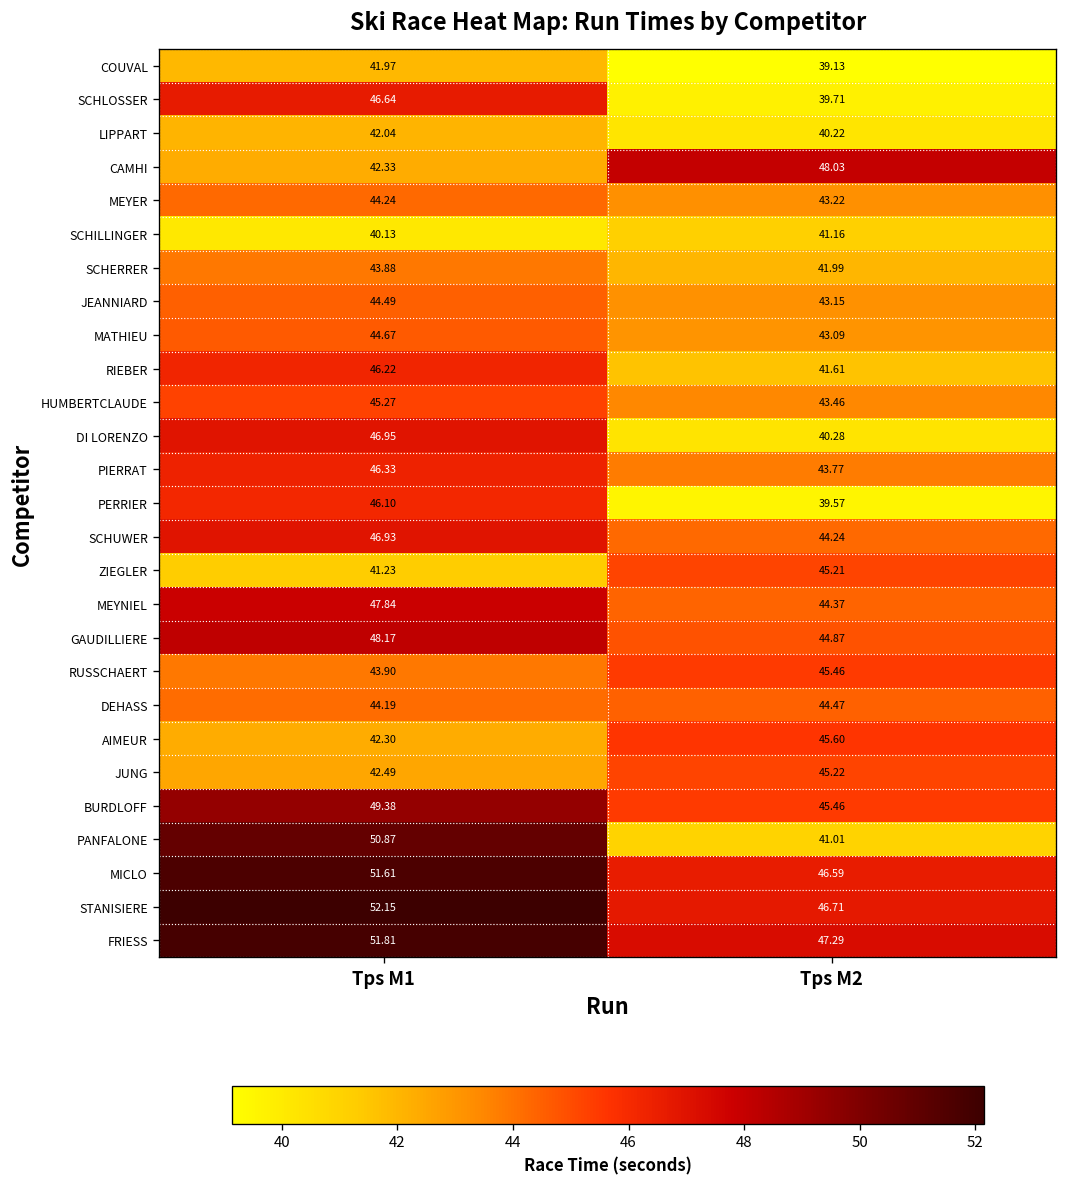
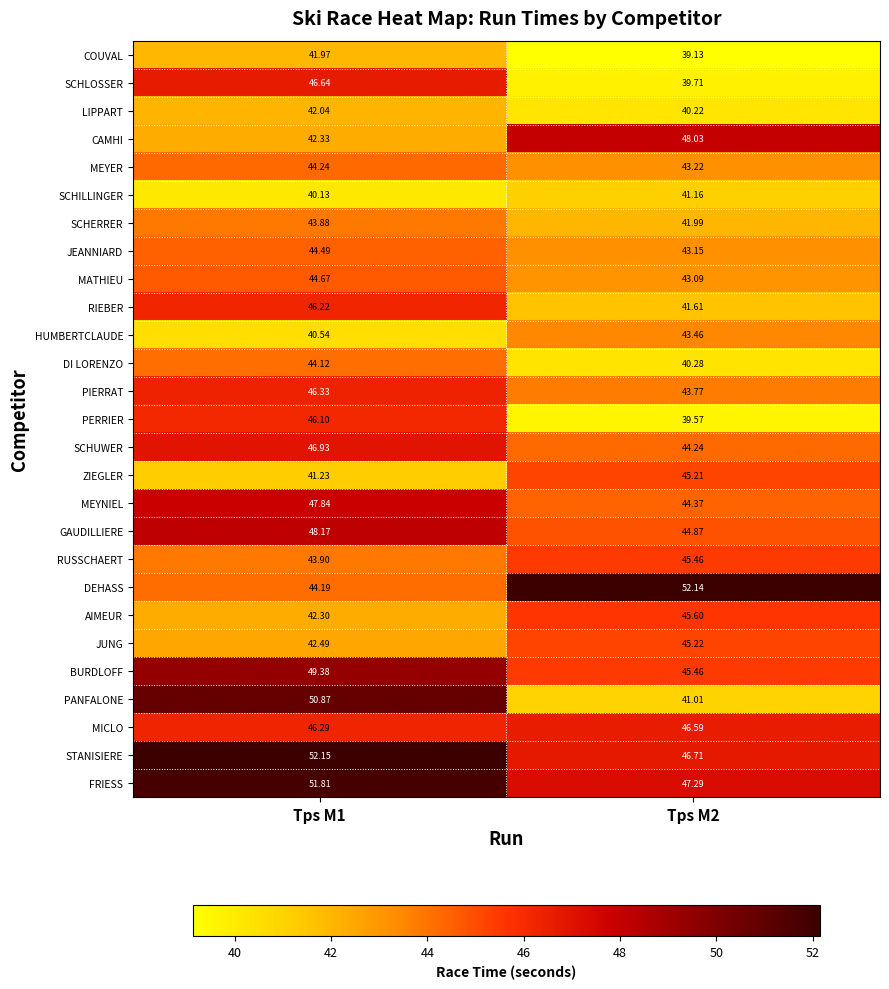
  {
    "COUVAL": {
      "Tps M1": 41.97,
      "Tps M2": 39.13
    },
    "SCHLOSSER": {
      "Tps M1": 46.64,
      "Tps M2": 39.71
    },
    "LIPPART": {
      "Tps M1": 42.04,
      "Tps M2": 40.22
    },
    "CAMHI": {
      "Tps M1": 42.33,
      "Tps M2": 48.03
    },
    "MEYER": {
      "Tps M1": 44.24,
      "Tps M2": 43.22
    },
    "SCHILLINGER": {
      "Tps M1": 40.13,
      "Tps M2": 41.16
    },
    "SCHERRER": {
      "Tps M1": 43.88,
      "Tps M2": 41.99
    },
    "JEANNIARD": {
      "Tps M1": 44.49,
      "Tps M2": 43.15
    },
    "MATHIEU": {
      "Tps M1": 44.67,
      "Tps M2": 43.09
    },
    "RIEBER": {
      "Tps M1": 46.22,
      "Tps M2": 41.61
    },
    "HUMBERTCLAUDE": {
-     "Tps M1": 45.27,
+     "Tps M1": 40.54,
      "Tps M2": 43.46
    },
    "DI LORENZO": {
-     "Tps M1": 46.95,
+     "Tps M1": 44.12,
      "Tps M2": 40.28
    },
    "PIERRAT": {
      "Tps M1": 46.33,
      "Tps M2": 43.77
    },
    "PERRIER": {
      "Tps M1": 46.10,
      "Tps M2": 39.57
    },
    "SCHUWER": {
      "Tps M1": 46.93,
      "Tps M2": 44.24
    },
    "ZIEGLER": {
      "Tps M1": 41.23,
      "Tps M2": 45.21
    },
    "MEYNIEL": {
      "Tps M1": 47.84,
      "Tps M2": 44.37
    },
    "GAUDILLIERE": {
      "Tps M1": 48.17,
      "Tps M2": 44.87
    },
    "RUSSCHAERT": {
      "Tps M1": 43.90,
      "Tps M2": 45.46
    },
    "DEHASS": {
      "Tps M1": 44.19,
-     "Tps M2": 44.47
+     "Tps M2": 52.14
    },
    "AIMEUR": {
      "Tps M1": 42.30,
      "Tps M2": 45.60
    },
    "JUNG": {
      "Tps M1": 42.49,
      "Tps M2": 45.22
    },
    "BURDLOFF": {
      "Tps M1": 49.38,
      "Tps M2": 45.46
    },
    "PANFALONE": {
      "Tps M1": 50.87,
      "Tps M2": 41.01
    },
    "MICLO": {
-     "Tps M1": 51.61,
+     "Tps M1": 46.29,
      "Tps M2": 46.59
    },
    "STANISIERE": {
      "Tps M1": 52.15,
      "Tps M2": 46.71
    },
    "FRIESS": {
      "Tps M1": 51.81,
      "Tps M2": 47.29
    }
  }
